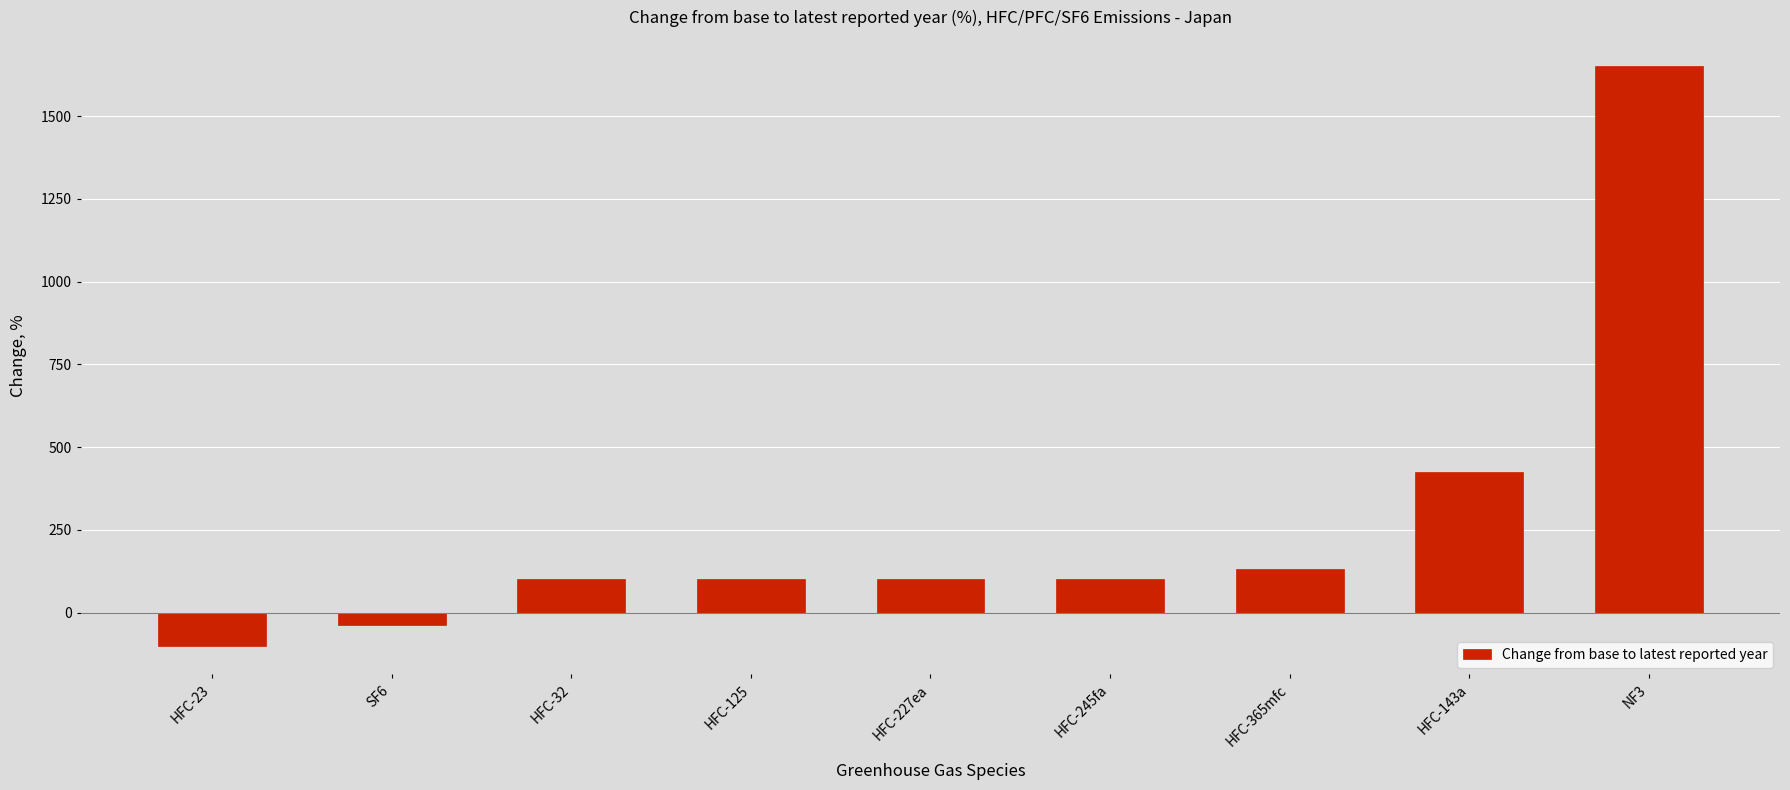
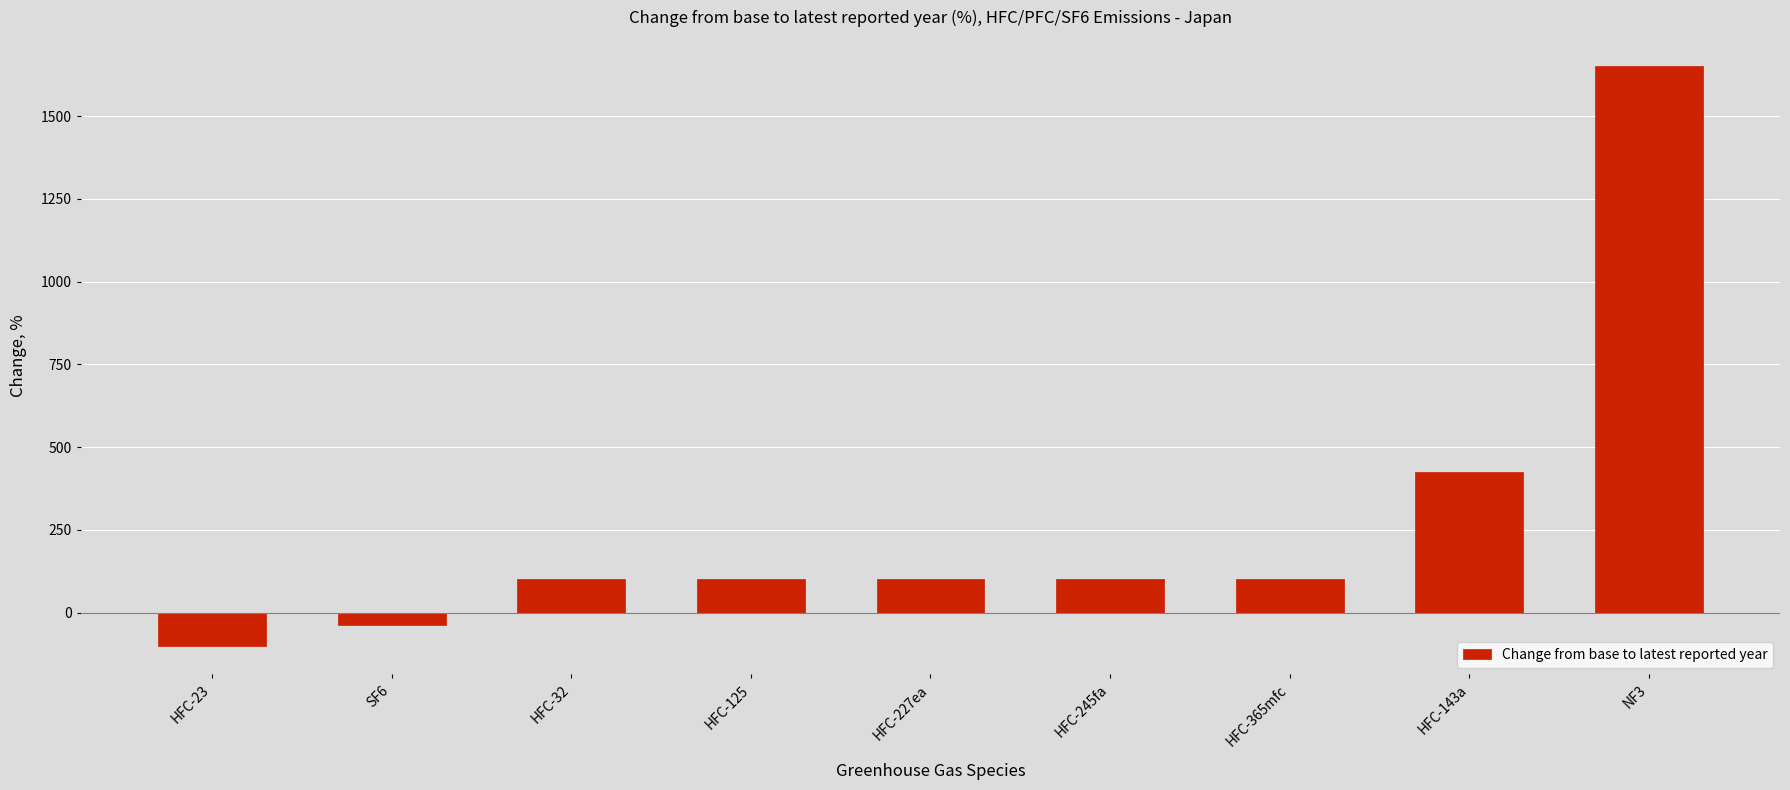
  {
    "HFC-23": -100,
    "SF6": -40,
    "HFC-32": 100,
    "HFC-125": 100,
    "HFC-227ea": 100,
    "HFC-245fa": 100,
-   "HFC-365mfc": 130,
+   "HFC-365mfc": 100,
    "HFC-143a": 420,
    "NF3": 1650
  }
